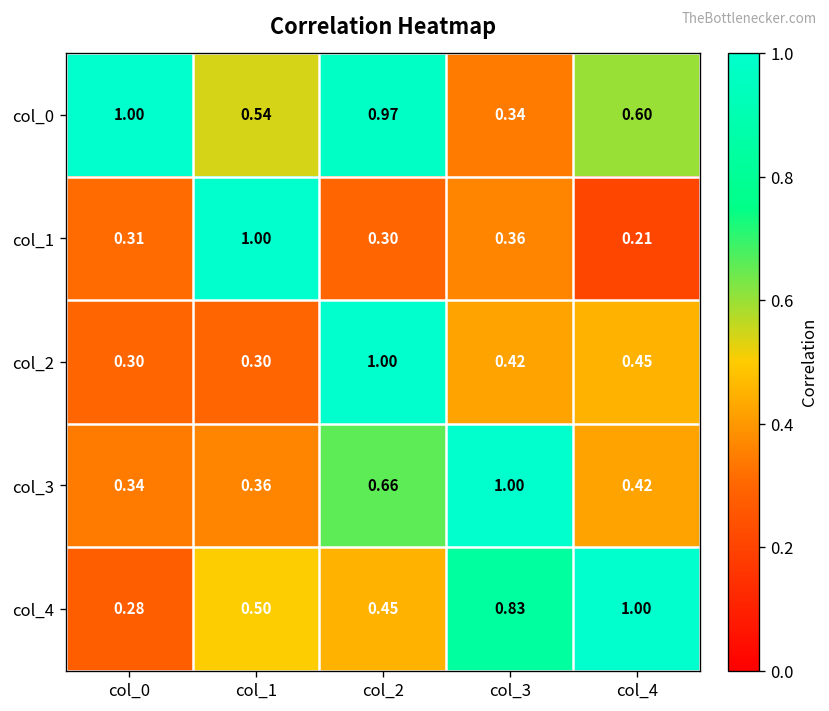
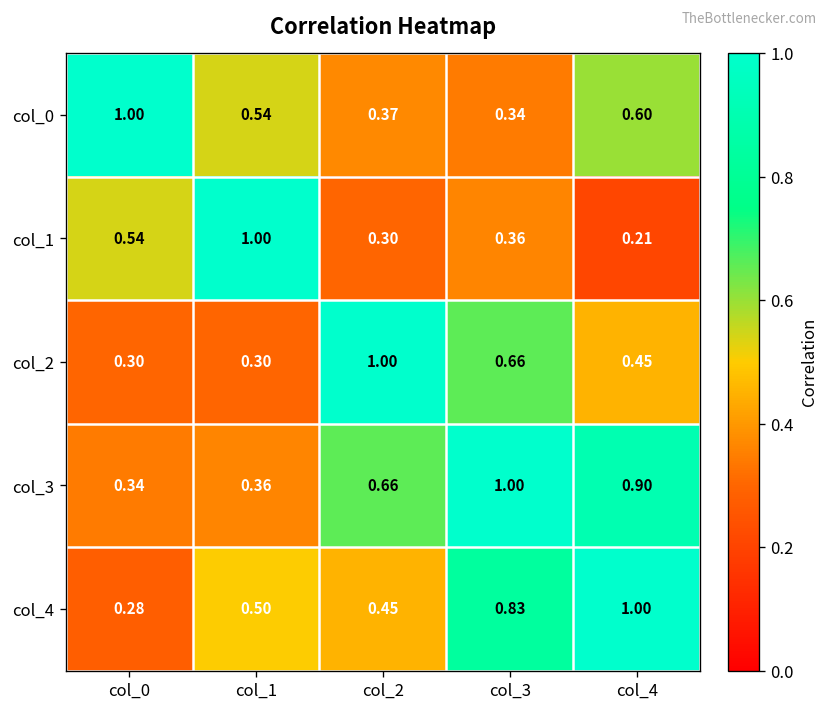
  {
    "col_0": {
      "col_0": 1.00,
      "col_1": 0.54,
-     "col_2": 0.97,
+     "col_2": 0.37,
      "col_3": 0.34,
      "col_4": 0.60
    },
    "col_1": {
-     "col_0": 0.31,
+     "col_0": 0.54,
      "col_1": 1.00,
      "col_2": 0.30,
      "col_3": 0.36,
      "col_4": 0.21
    },
    "col_2": {
      "col_0": 0.30,
      "col_1": 0.30,
      "col_2": 1.00,
-     "col_3": 0.42,
+     "col_3": 0.66,
      "col_4": 0.45
    },
    "col_3": {
      "col_0": 0.34,
      "col_1": 0.36,
      "col_2": 0.66,
      "col_3": 1.00,
-     "col_4": 0.42
+     "col_4": 0.90
    },
    "col_4": {
      "col_0": 0.28,
      "col_1": 0.50,
      "col_2": 0.45,
      "col_3": 0.83,
      "col_4": 1.00
    }
  }
